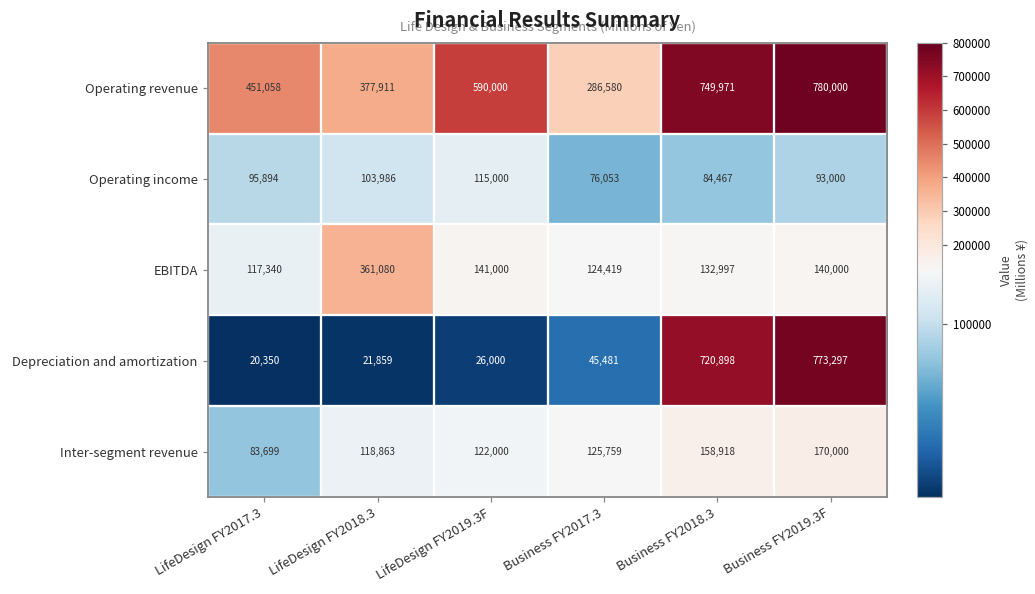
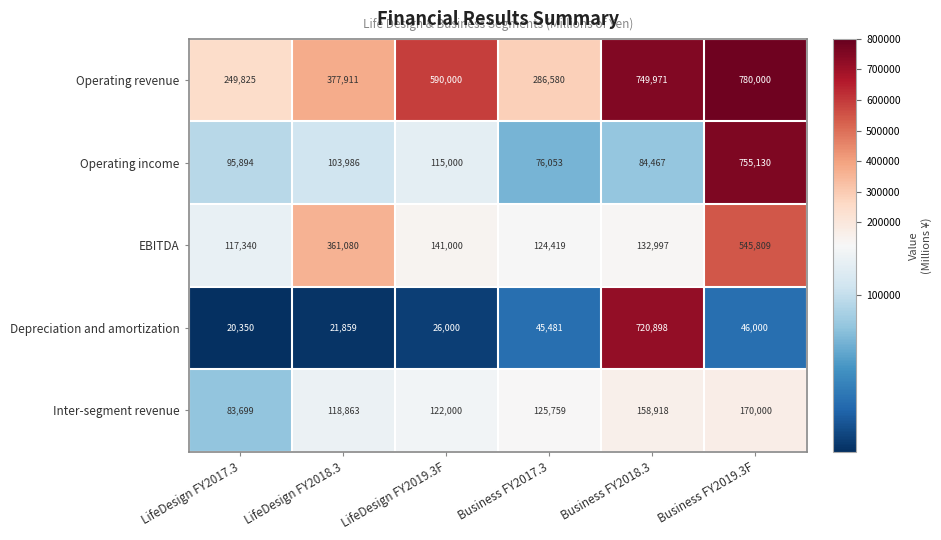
  {
    "Operating revenue": {
-     "LifeDesign FY2017.3": "451,058",
+     "LifeDesign FY2017.3": "249,825",
      "LifeDesign FY2018.3": "377,911",
      "LifeDesign FY2019.3F": "590,000",
      "Business FY2017.3": "286,580",
      "Business FY2018.3": "749,971",
      "Business FY2019.3F": "780,000"
    },
    "Operating income": {
      "LifeDesign FY2017.3": "95,894",
      "LifeDesign FY2018.3": "103,986",
      "LifeDesign FY2019.3F": "115,000",
      "Business FY2017.3": "76,053",
      "Business FY2018.3": "84,467",
-     "Business FY2019.3F": "93,000"
+     "Business FY2019.3F": "755,130"
    },
    "EBITDA": {
      "LifeDesign FY2017.3": "117,340",
      "LifeDesign FY2018.3": "361,080",
      "LifeDesign FY2019.3F": "141,000",
      "Business FY2017.3": "124,419",
      "Business FY2018.3": "132,997",
-     "Business FY2019.3F": "140,000"
+     "Business FY2019.3F": "545,809"
    },
    "Depreciation and amortization": {
      "LifeDesign FY2017.3": "20,350",
      "LifeDesign FY2018.3": "21,859",
      "LifeDesign FY2019.3F": "26,000",
      "Business FY2017.3": "45,481",
      "Business FY2018.3": "720,898",
-     "Business FY2019.3F": "773,297"
+     "Business FY2019.3F": "46,000"
    },
    "Inter-segment revenue": {
      "LifeDesign FY2017.3": "83,699",
      "LifeDesign FY2018.3": "118,863",
      "LifeDesign FY2019.3F": "122,000",
      "Business FY2017.3": "125,759",
      "Business FY2018.3": "158,918",
      "Business FY2019.3F": "170,000"
    }
  }
